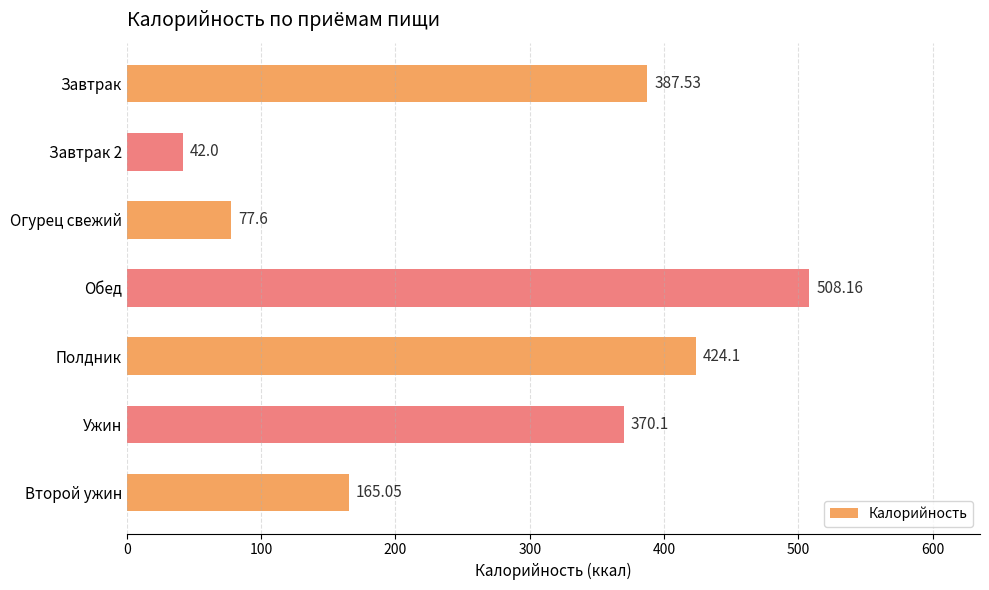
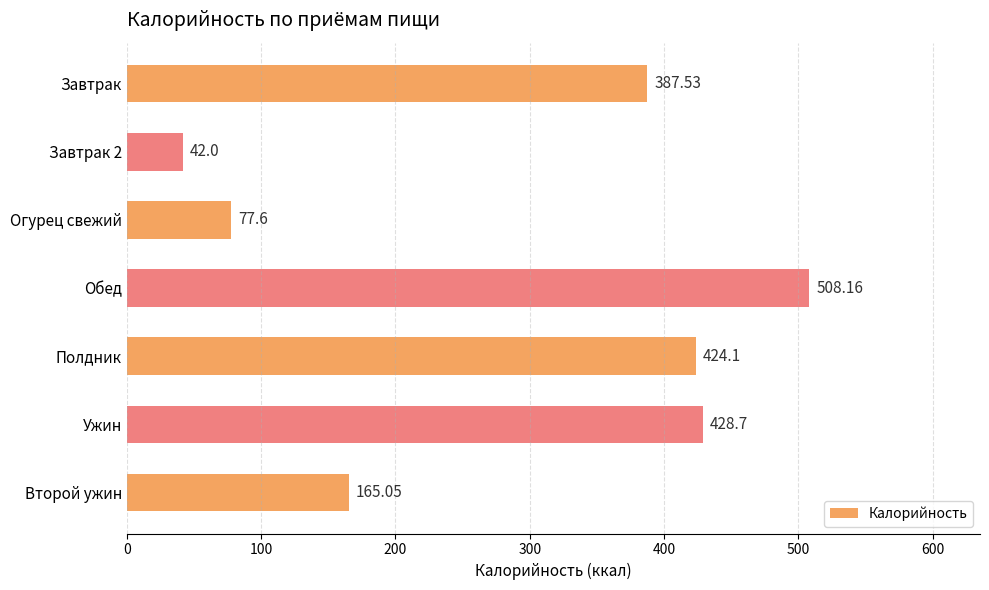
  {
    "Завтрак": 387.53,
    "Завтрак 2": 42.0,
    "Огурец свежий": 77.6,
    "Обед": 508.16,
    "Полдник": 424.1,
-   "Ужин": 370.1,
+   "Ужин": 428.7,
    "Второй ужин": 165.05
  }
